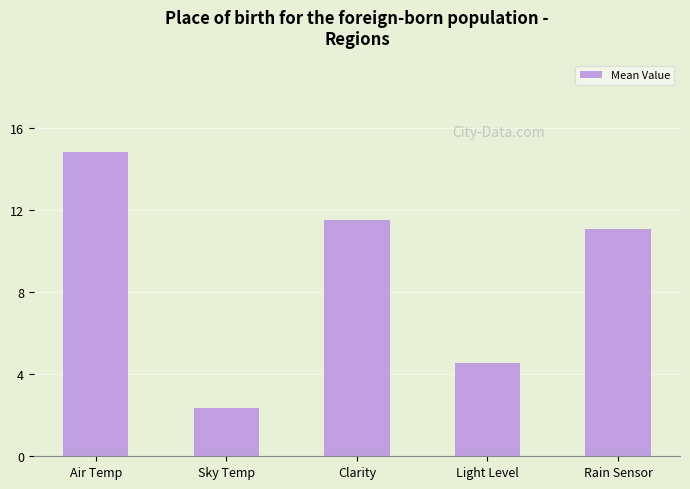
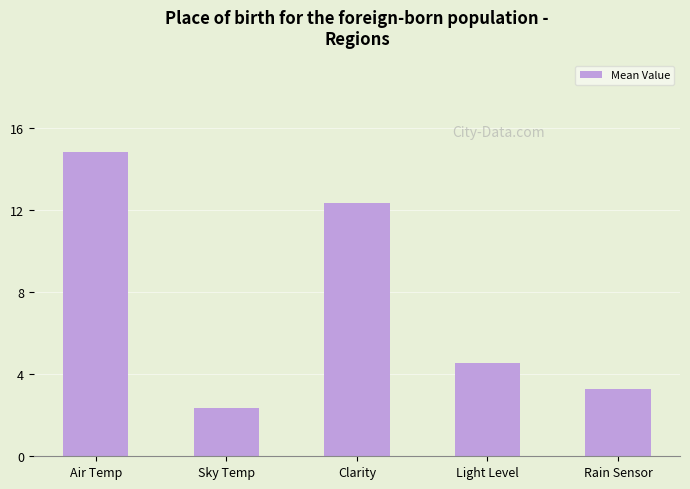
  {
    "Air Temp": 14.9,
    "Sky Temp": 2.4,
-   "Clarity": 11.5,
+   "Clarity": 12.3,
    "Light Level": 4.6,
-   "Rain Sensor": 11.1
+   "Rain Sensor": 3.3
  }
